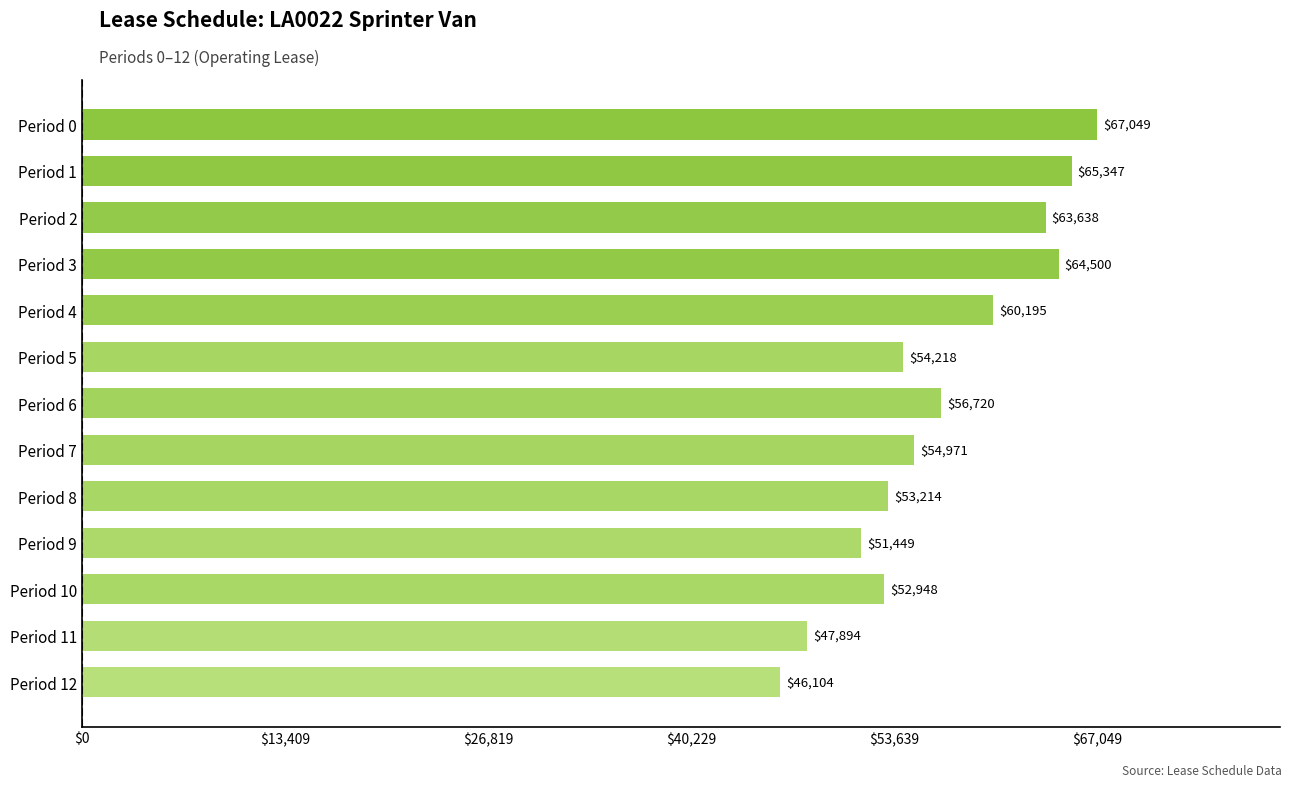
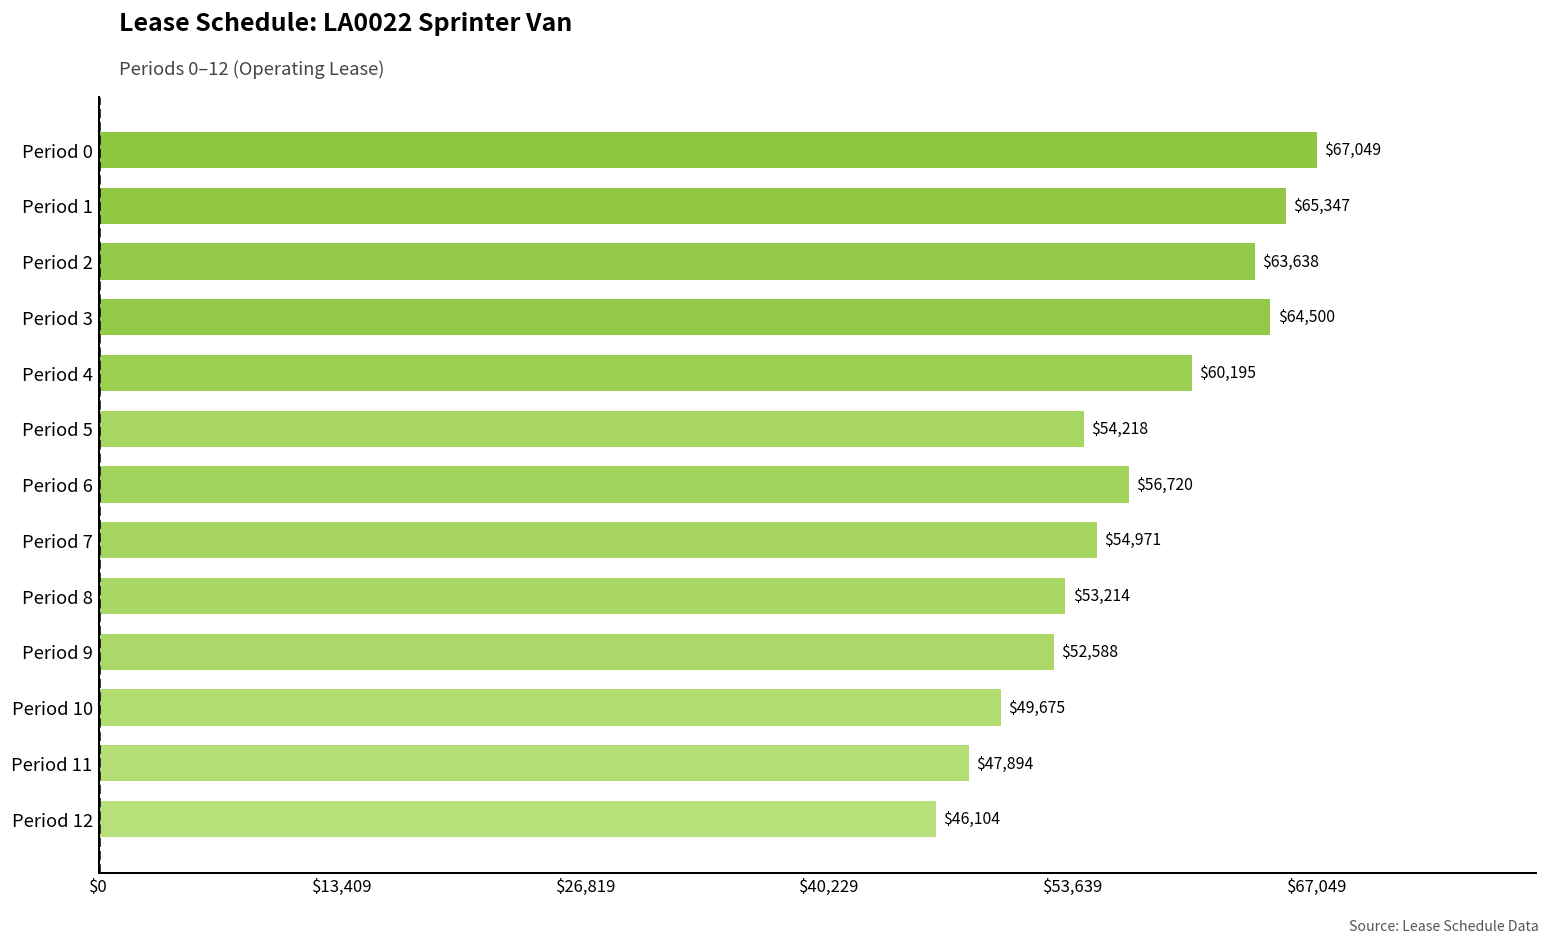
  {
    "Period 0": "$67,049",
    "Period 1": "$65,347",
    "Period 2": "$63,638",
    "Period 3": "$64,500",
    "Period 4": "$60,195",
    "Period 5": "$54,218",
    "Period 6": "$56,720",
    "Period 7": "$54,971",
    "Period 8": "$53,214",
-   "Period 9": "$51,449",
-   "Period 10": "$52,948",
+   "Period 9": "$52,588",
+   "Period 10": "$49,675",
    "Period 11": "$47,894",
    "Period 12": "$46,104"
  }
